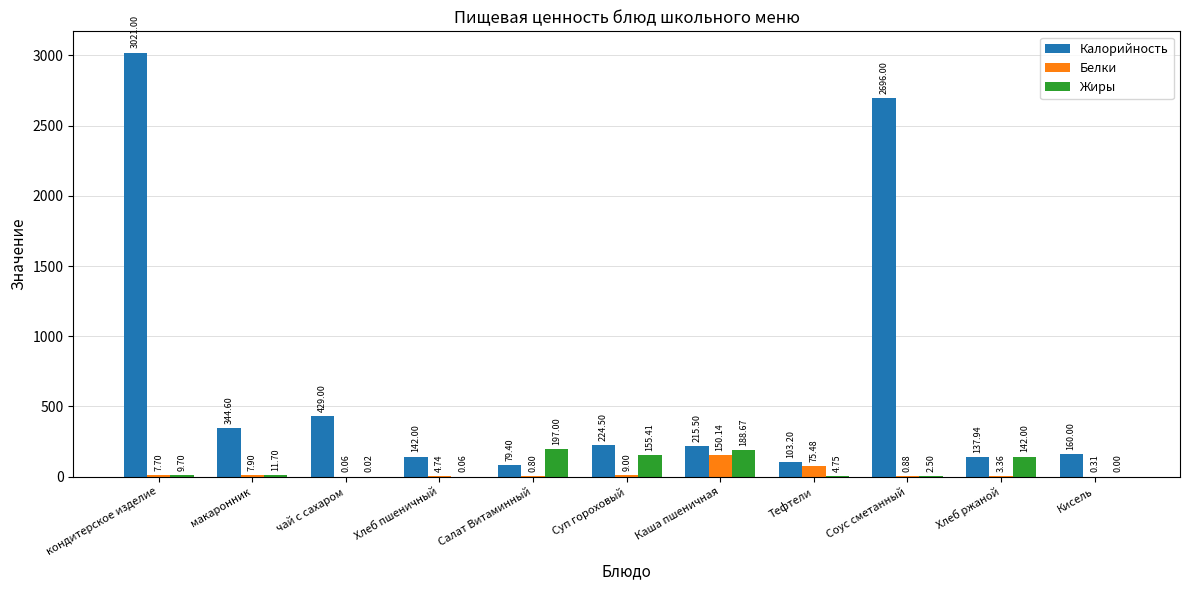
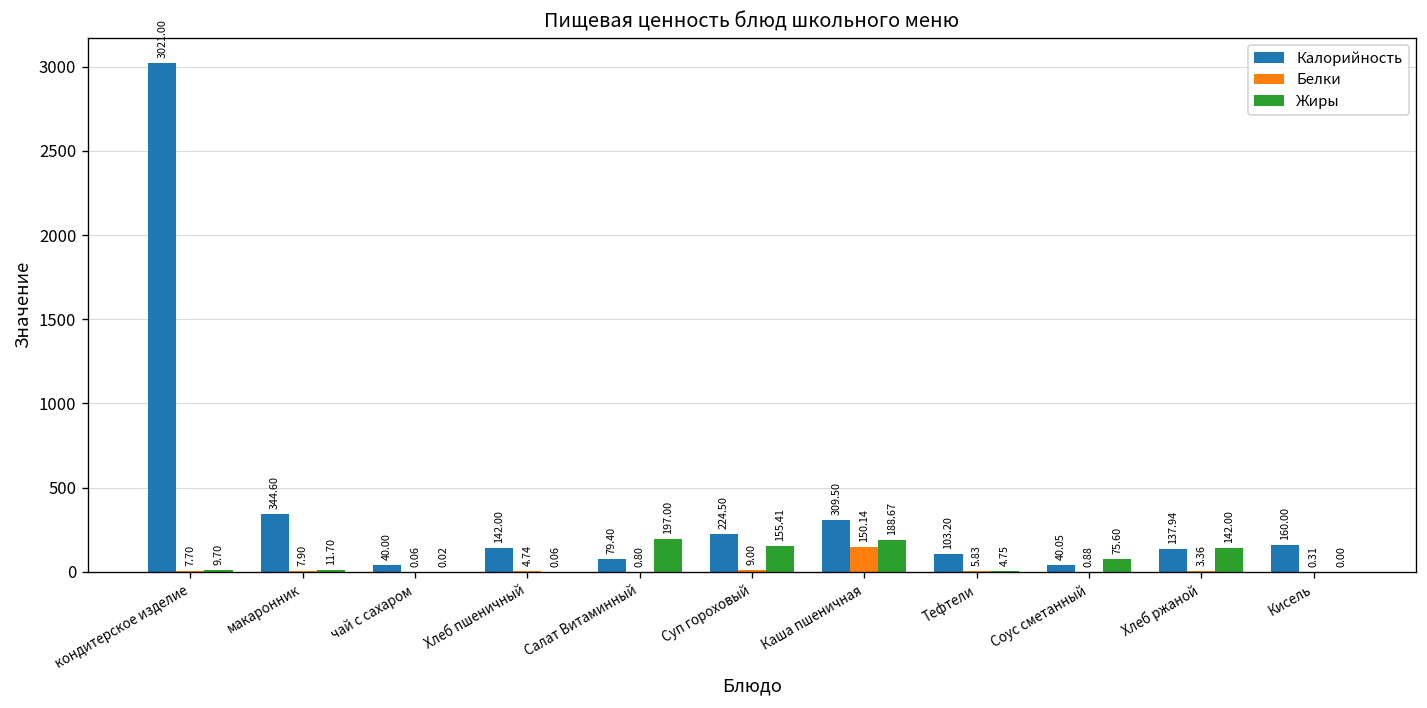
  {
    "Калорийность": {
      "кондитерское изделие": 3021.00,
      "макаронник": 344.60,
-     "чай с сахаром": 429.00,
+     "чай с сахаром": 40.00,
      "Хлеб пшеничный": 142.00,
      "Салат Витаминный": 79.40,
      "Суп гороховый": 224.50,
-     "Каша пшеничная": 215.50,
+     "Каша пшеничная": 309.50,
      "Тефтели": 103.20,
-     "Соус сметанный": 2696.00,
+     "Соус сметанный": 40.05,
      "Хлеб ржаной": 137.94,
      "Кисель": 160.00
    },
    "Белки": {
      "кондитерское изделие": 7.70,
      "макаронник": 7.90,
      "чай с сахаром": 0.06,
      "Хлеб пшеничный": 4.74,
      "Салат Витаминный": 0.80,
      "Суп гороховый": 9.00,
      "Каша пшеничная": 150.14,
-     "Тефтели": 75.48,
+     "Тефтели": 5.83,
      "Соус сметанный": 0.88,
      "Хлеб ржаной": 3.36,
      "Кисель": 0.31
    },
    "Жиры": {
      "кондитерское изделие": 9.70,
      "макаронник": 11.70,
      "чай с сахаром": 0.02,
      "Хлеб пшеничный": 0.06,
      "Салат Витаминный": 197.00,
      "Суп гороховый": 155.41,
      "Каша пшеничная": 188.67,
      "Тефтели": 4.75,
-     "Соус сметанный": 2.50,
+     "Соус сметанный": 75.60,
      "Хлеб ржаной": 142.00,
      "Кисель": 0.00
    }
  }
